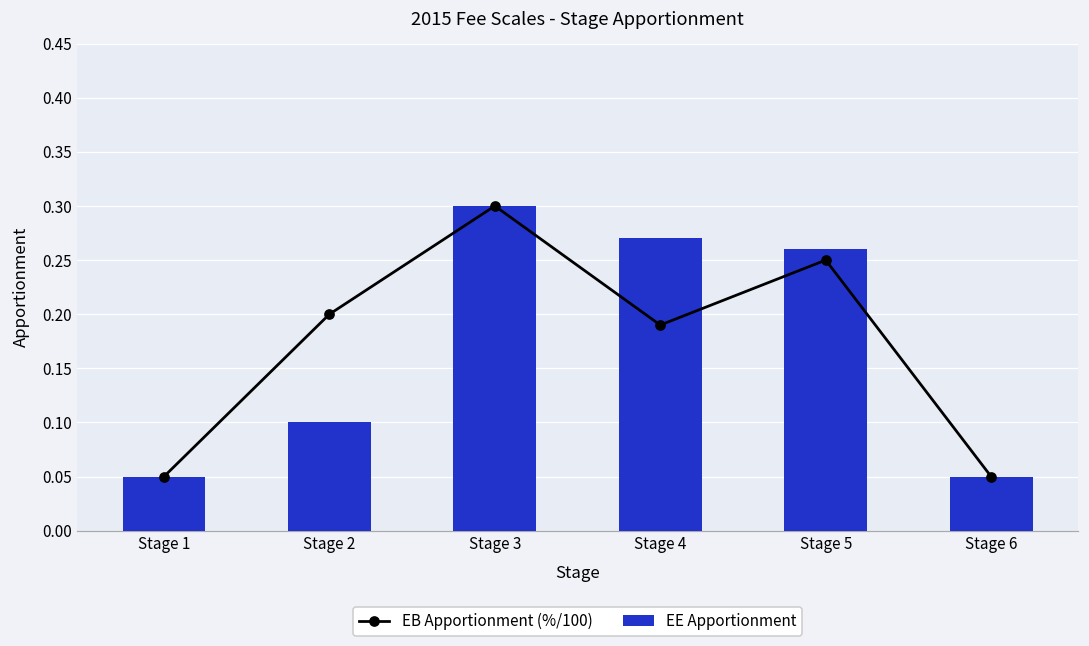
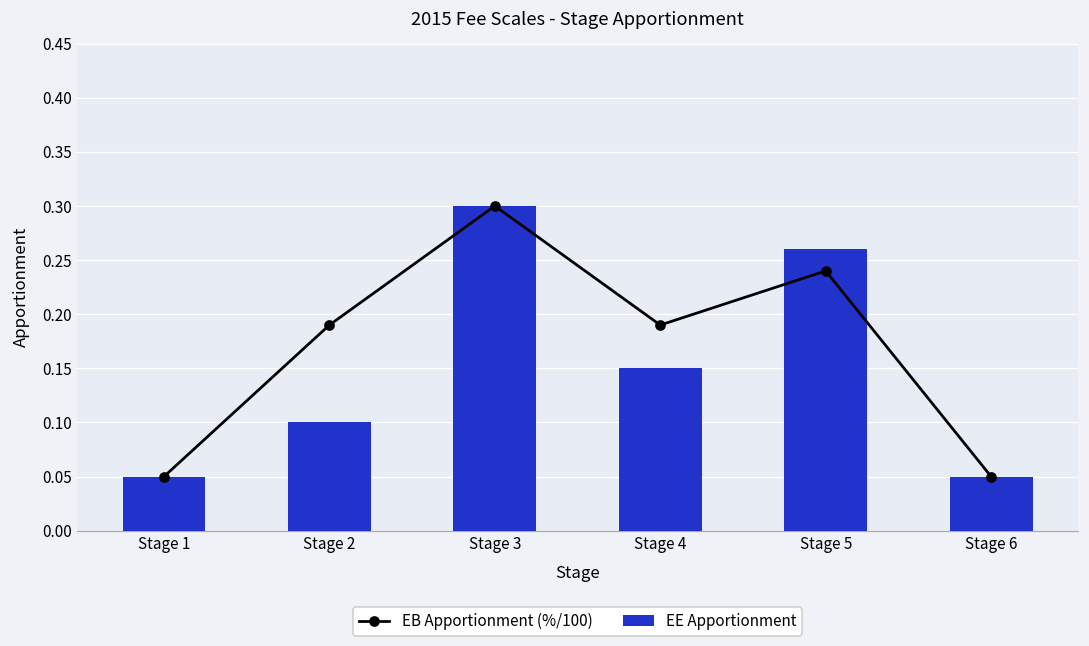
  {
    "EB Apportionment (%/100)": {
      "Stage 1": 0.05,
-     "Stage 2": 0.20,
+     "Stage 2": 0.19,
      "Stage 3": 0.30,
      "Stage 4": 0.19,
-     "Stage 5": 0.25,
+     "Stage 5": 0.24,
      "Stage 6": 0.05
    },
    "EE Apportionment": {
      "Stage 1": 0.05,
      "Stage 2": 0.10,
      "Stage 3": 0.30,
-     "Stage 4": 0.27,
+     "Stage 4": 0.15,
      "Stage 5": 0.26,
      "Stage 6": 0.05
    }
  }
